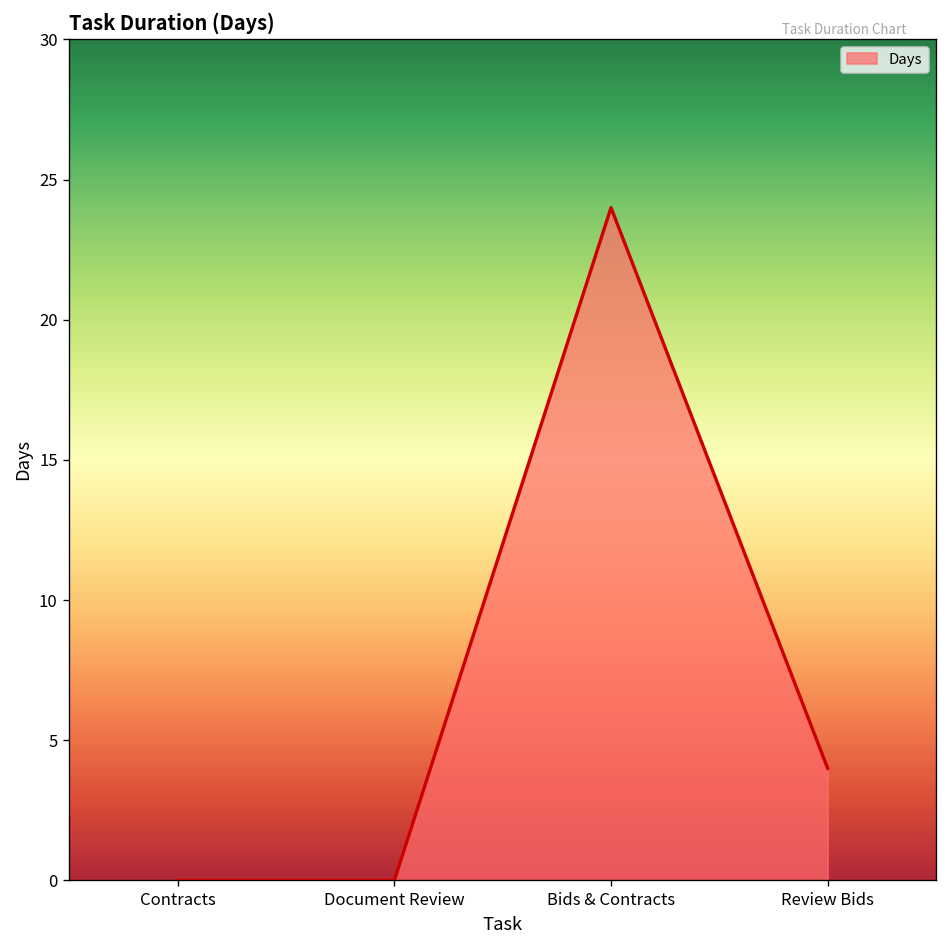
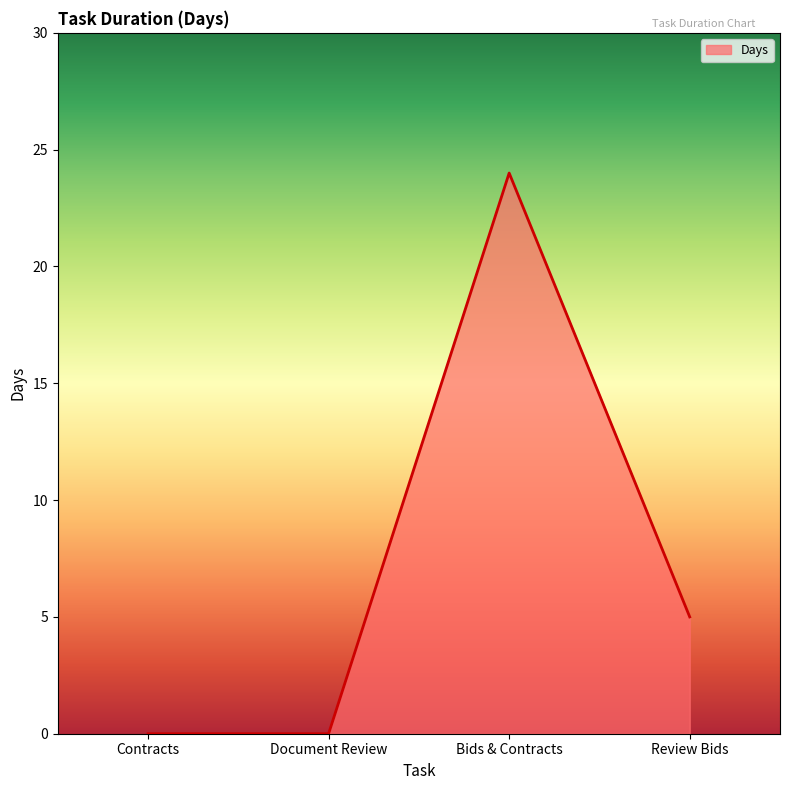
  {
    "Contracts": 0,
    "Document Review": 0,
    "Bids & Contracts": 24,
-   "Review Bids": 4
+   "Review Bids": 5
  }
